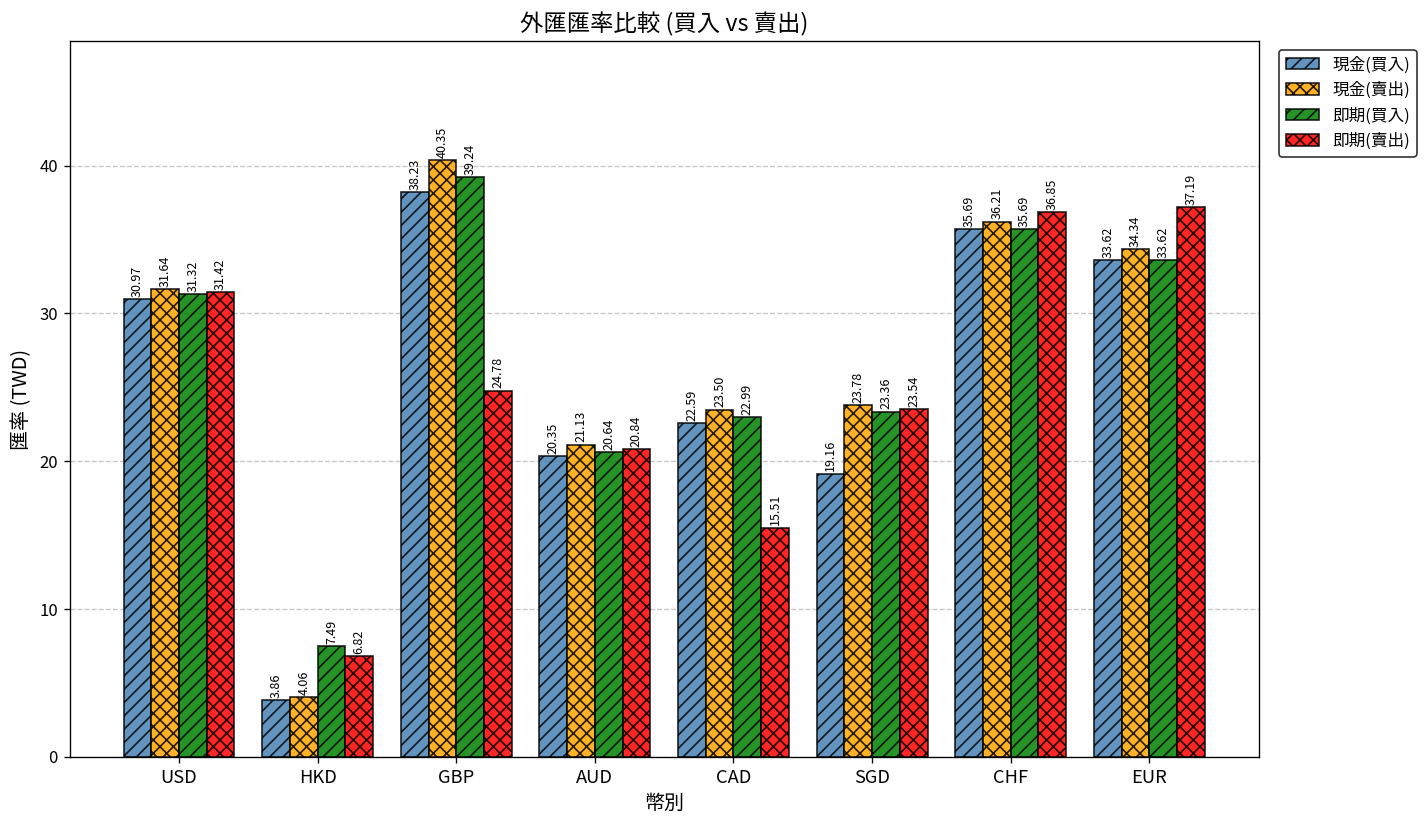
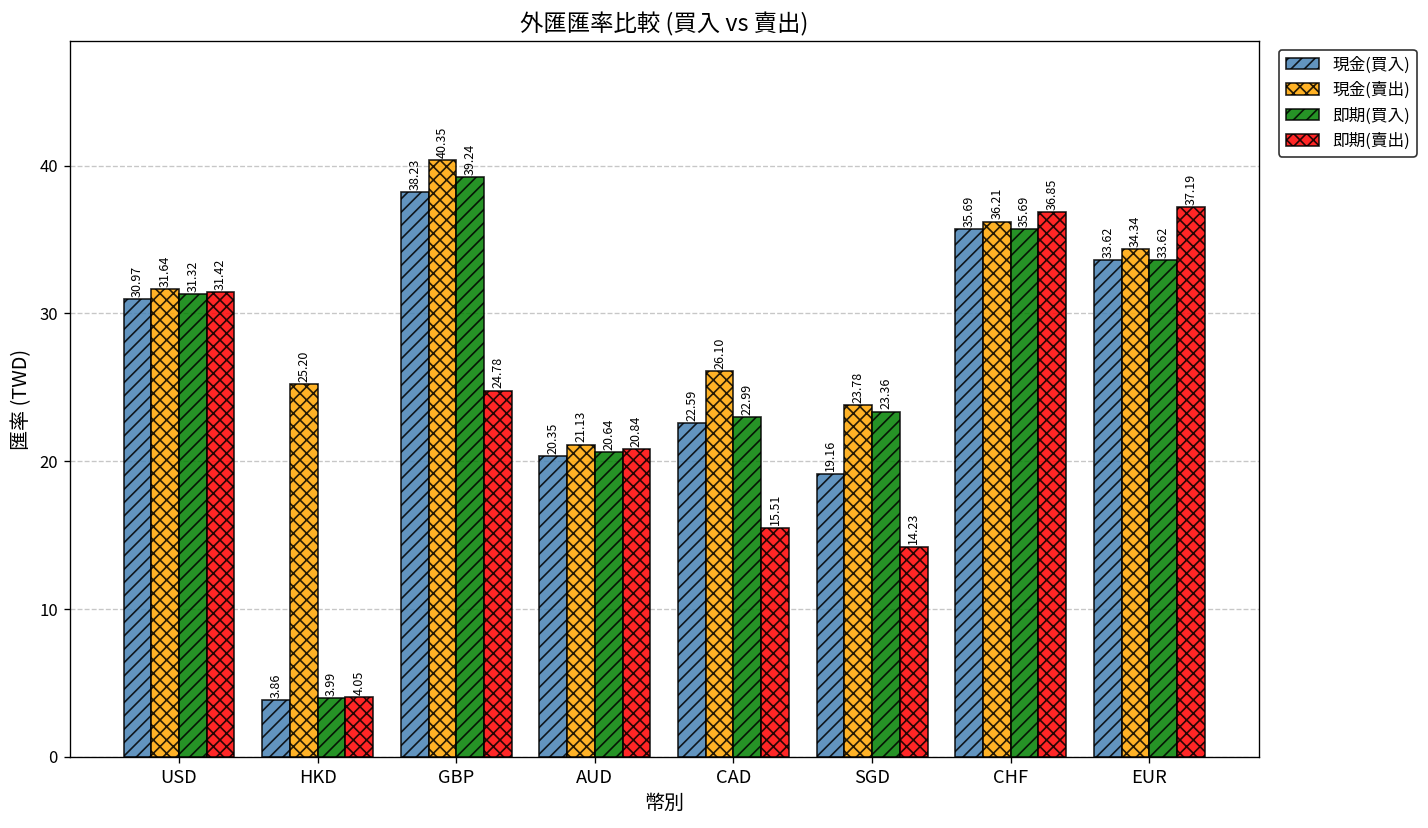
  {
    "現金(買入)": {
      "USD": 30.97,
      "HKD": 3.86,
      "GBP": 38.23,
      "AUD": 20.35,
      "CAD": 22.59,
      "SGD": 19.16,
      "CHF": 35.69,
      "EUR": 33.62
    },
    "現金(賣出)": {
      "USD": 31.64,
-     "HKD": 4.06,
+     "HKD": 25.20,
      "GBP": 40.35,
      "AUD": 21.13,
-     "CAD": 23.50,
+     "CAD": 26.10,
      "SGD": 23.78,
      "CHF": 36.21,
      "EUR": 34.34
    },
    "即期(買入)": {
      "USD": 31.32,
-     "HKD": 7.49,
+     "HKD": 3.99,
      "GBP": 39.24,
      "AUD": 20.64,
      "CAD": 22.99,
      "SGD": 23.36,
      "CHF": 35.69,
      "EUR": 33.62
    },
    "即期(賣出)": {
      "USD": 31.42,
-     "HKD": 6.82,
+     "HKD": 4.05,
      "GBP": 24.78,
      "AUD": 20.84,
      "CAD": 15.51,
-     "SGD": 23.54,
+     "SGD": 14.23,
      "CHF": 36.85,
      "EUR": 37.19
    }
  }
